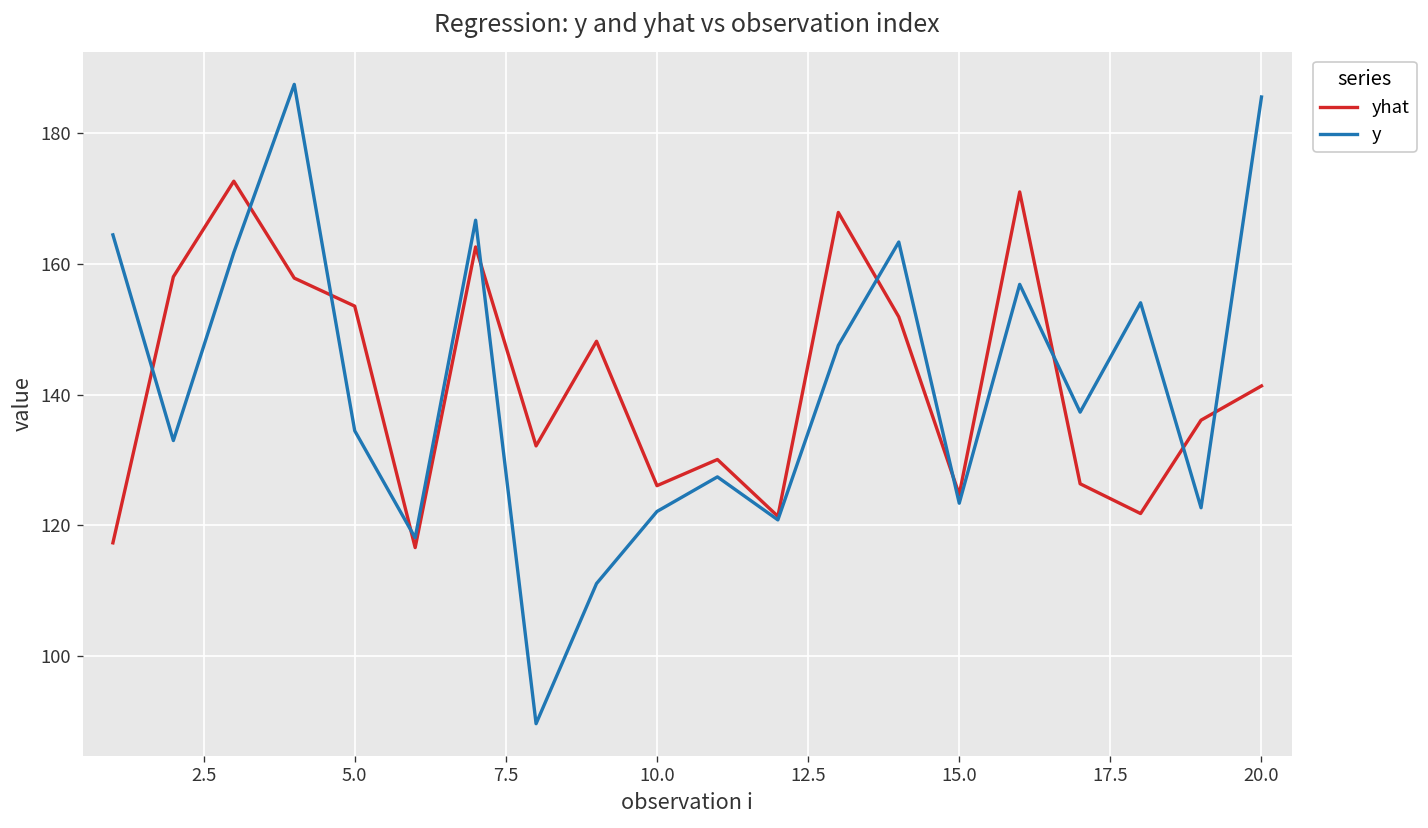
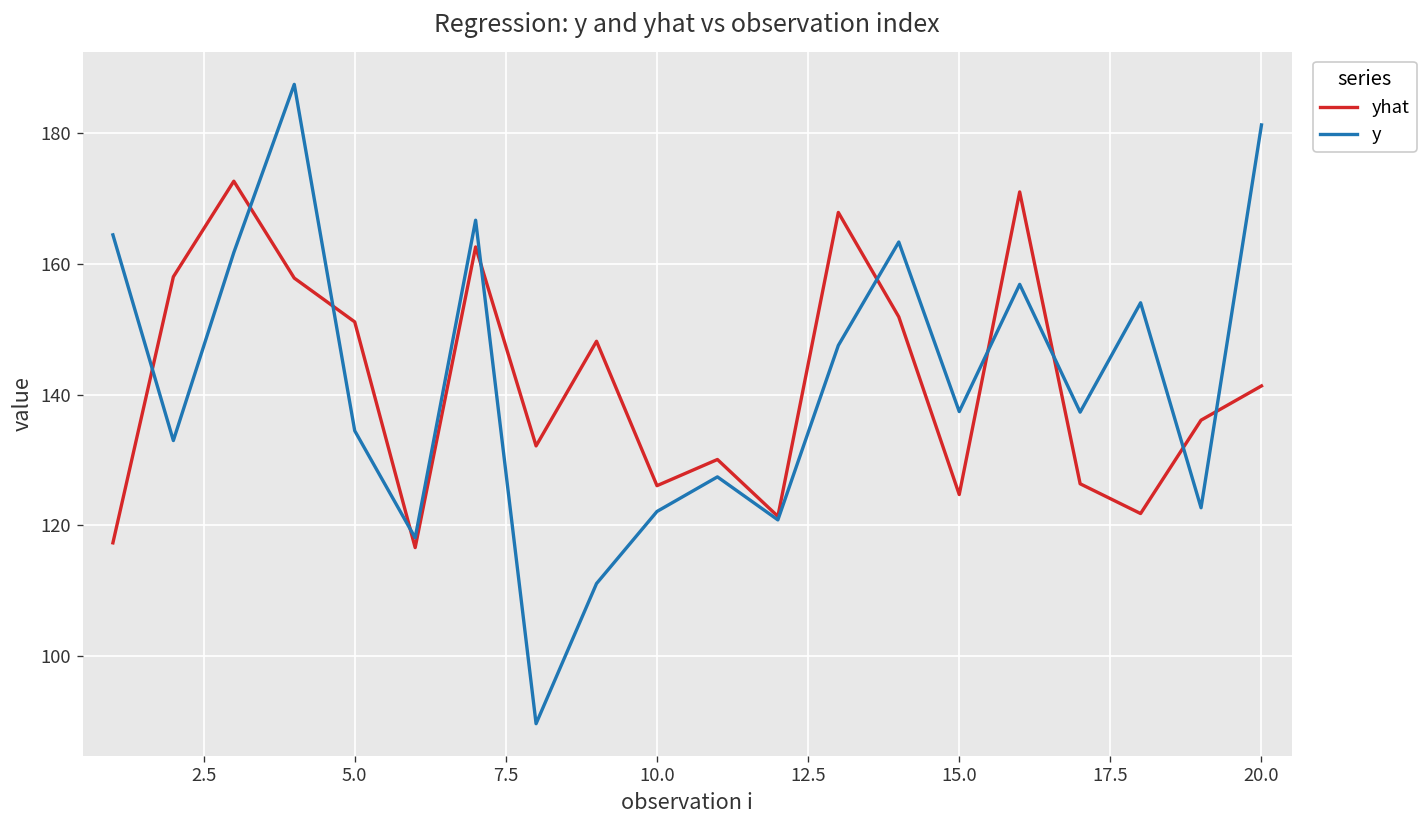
  {
    "yhat": {
-     "5.0": 154,
+     "5.0": 151,
      "10.0": 126,
      "15.0": 125,
      "20.0": 141
    },
    "y": {
      "5.0": 134,
      "10.0": 122,
-     "15.0": 123,
-     "20.0": 186
+     "15.0": 137,
+     "20.0": 181
    }
  }
